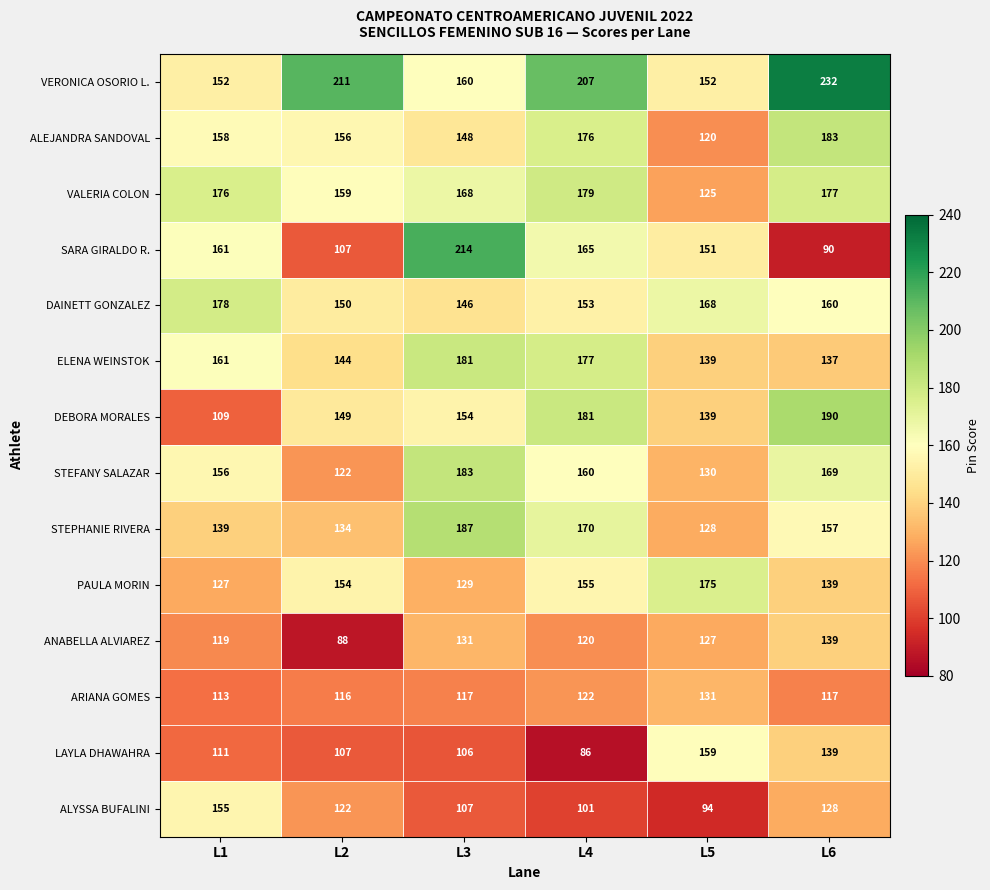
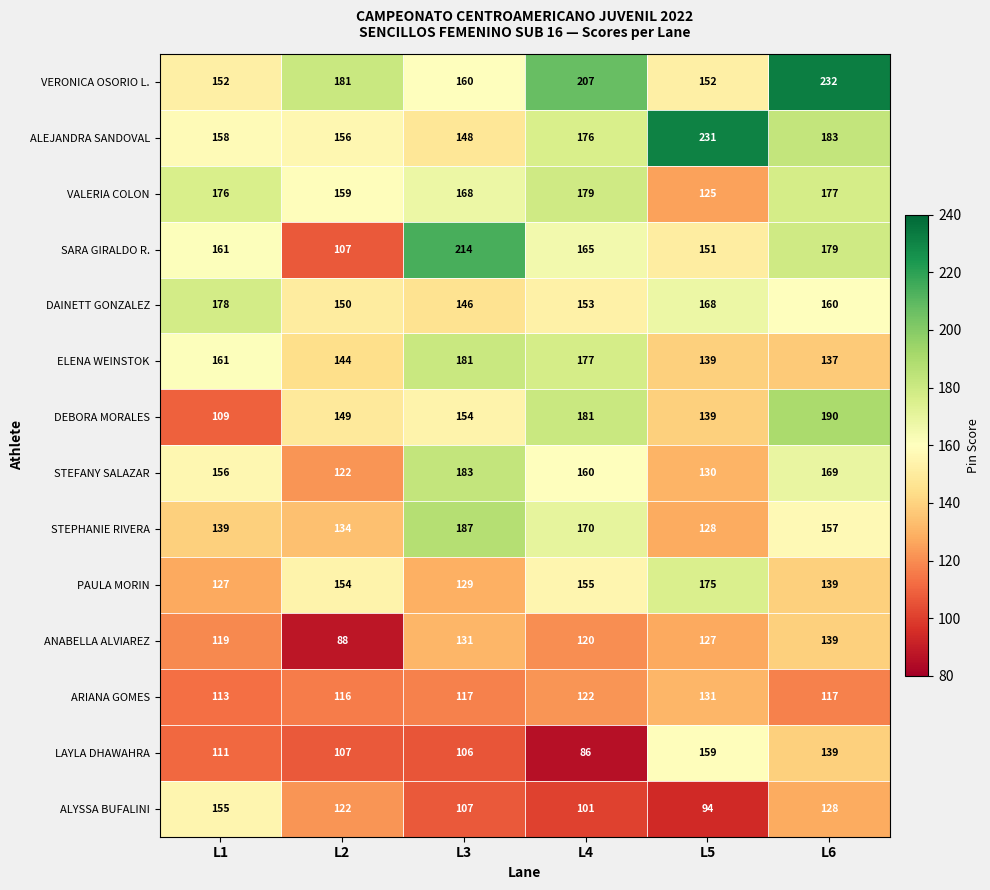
  {
    "VERONICA OSORIO L.": {
      "L1": 152,
-     "L2": 211,
+     "L2": 181,
      "L3": 160,
      "L4": 207,
      "L5": 152,
      "L6": 232
    },
    "ALEJANDRA SANDOVAL": {
      "L1": 158,
      "L2": 156,
      "L3": 148,
      "L4": 176,
-     "L5": 120,
+     "L5": 231,
      "L6": 183
    },
    "VALERIA COLON": {
      "L1": 176,
      "L2": 159,
      "L3": 168,
      "L4": 179,
      "L5": 125,
      "L6": 177
    },
    "SARA GIRALDO R.": {
      "L1": 161,
      "L2": 107,
      "L3": 214,
      "L4": 165,
      "L5": 151,
-     "L6": 90
+     "L6": 179
    },
    "DAINETT GONZALEZ": {
      "L1": 178,
      "L2": 150,
      "L3": 146,
      "L4": 153,
      "L5": 168,
      "L6": 160
    },
    "ELENA WEINSTOK": {
      "L1": 161,
      "L2": 144,
      "L3": 181,
      "L4": 177,
      "L5": 139,
      "L6": 137
    },
    "DEBORA MORALES": {
      "L1": 109,
      "L2": 149,
      "L3": 154,
      "L4": 181,
      "L5": 139,
      "L6": 190
    },
    "STEFANY SALAZAR": {
      "L1": 156,
      "L2": 122,
      "L3": 183,
      "L4": 160,
      "L5": 130,
      "L6": 169
    },
    "STEPHANIE RIVERA": {
      "L1": 139,
      "L2": 134,
      "L3": 187,
      "L4": 170,
      "L5": 128,
      "L6": 157
    },
    "PAULA MORIN": {
      "L1": 127,
      "L2": 154,
      "L3": 129,
      "L4": 155,
      "L5": 175,
      "L6": 139
    },
    "ANABELLA ALVIAREZ": {
      "L1": 119,
      "L2": 88,
      "L3": 131,
      "L4": 120,
      "L5": 127,
      "L6": 139
    },
    "ARIANA GOMES": {
      "L1": 113,
      "L2": 116,
      "L3": 117,
      "L4": 122,
      "L5": 131,
      "L6": 117
    },
    "LAYLA DHAWAHRA": {
      "L1": 111,
      "L2": 107,
      "L3": 106,
      "L4": 86,
      "L5": 159,
      "L6": 139
    },
    "ALYSSA BUFALINI": {
      "L1": 155,
      "L2": 122,
      "L3": 107,
      "L4": 101,
      "L5": 94,
      "L6": 128
    }
  }
